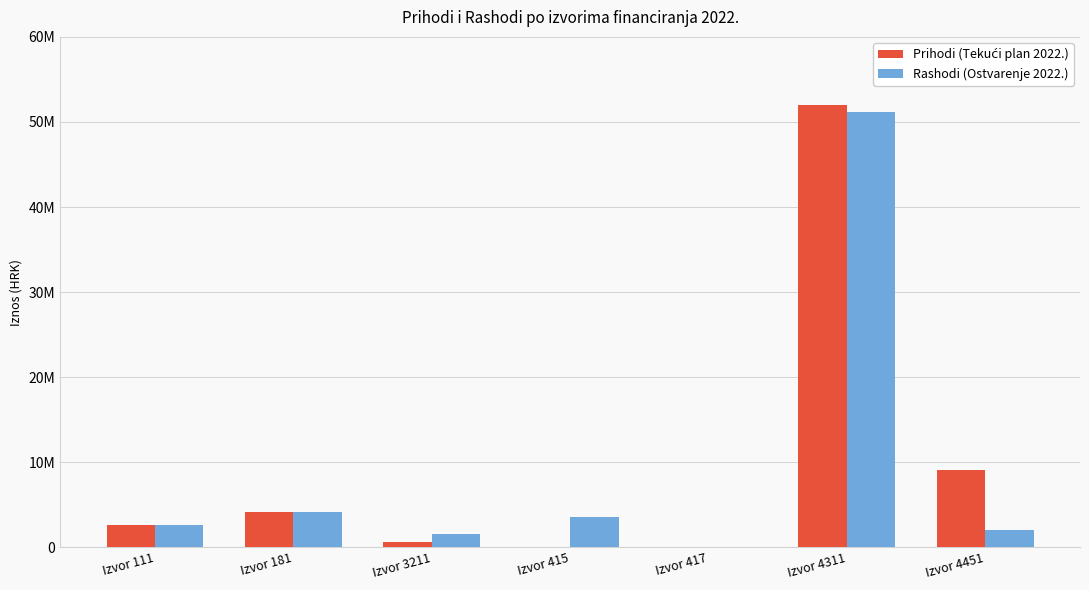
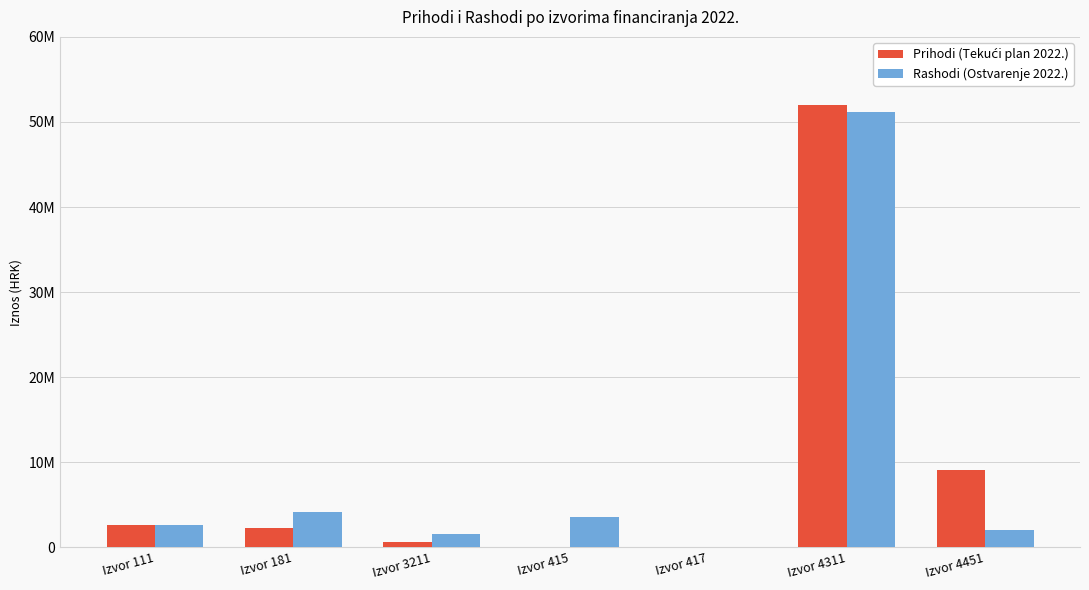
  {
    "Prihodi (Tekući plan 2022.)": {
      "Izvor 111": 3000000,
-     "Izvor 181": 4000000,
+     "Izvor 181": 2000000,
      "Izvor 3211": 1000000,
      "Izvor 417": 0,
      "Izvor 4311": 52000000,
      "Izvor 4451": 9000000
    },
    "Rashodi (Ostvarenje 2022.)": {
      "Izvor 111": 3000000,
      "Izvor 181": 4000000,
      "Izvor 3211": 2000000,
      "Izvor 415": 4000000,
      "Izvor 417": 0,
      "Izvor 4311": 51000000,
      "Izvor 4451": 2000000
    }
  }
